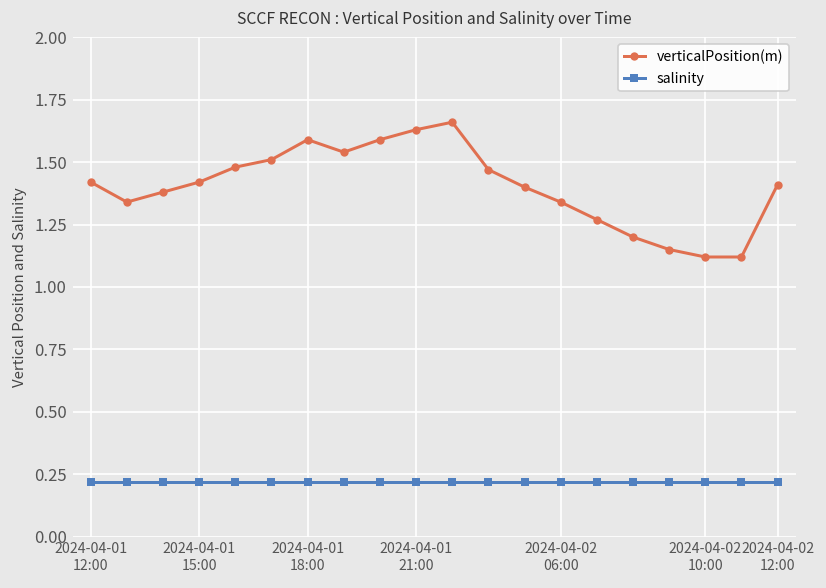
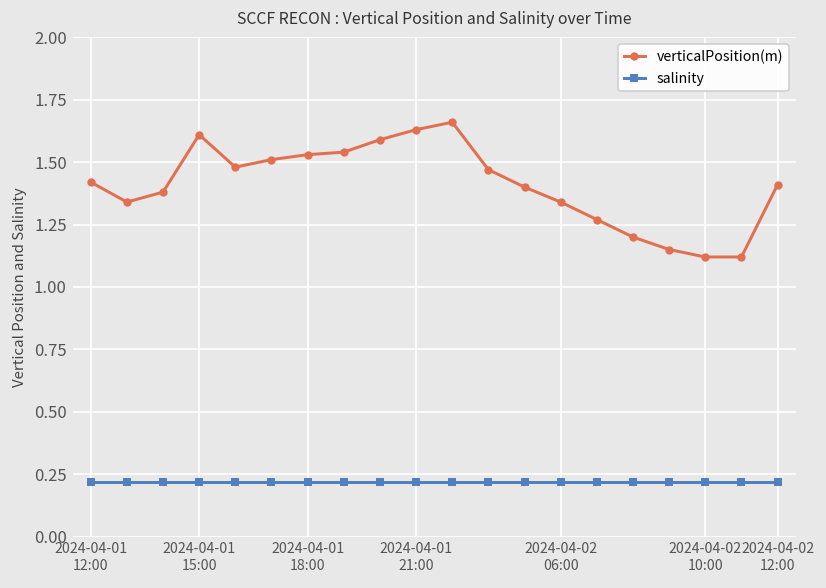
  {
    "verticalPosition(m)": {
      "2024-04-01 12:00": 1.42,
-     "2024-04-01 15:00": 1.42,
-     "2024-04-01 18:00": 1.59,
+     "2024-04-01 15:00": 1.61,
+     "2024-04-01 18:00": 1.53,
      "2024-04-01 21:00": 1.63,
      "2024-04-02 06:00": 1.34,
      "2024-04-02 10:00": 1.12,
      "2024-04-02 12:00": 1.41
    },
    "salinity": {
      "2024-04-01 12:00": 0.22,
      "2024-04-01 15:00": 0.22,
      "2024-04-01 18:00": 0.22,
      "2024-04-01 21:00": 0.22,
      "2024-04-02 06:00": 0.22,
      "2024-04-02 10:00": 0.22,
      "2024-04-02 12:00": 0.22
    }
  }
